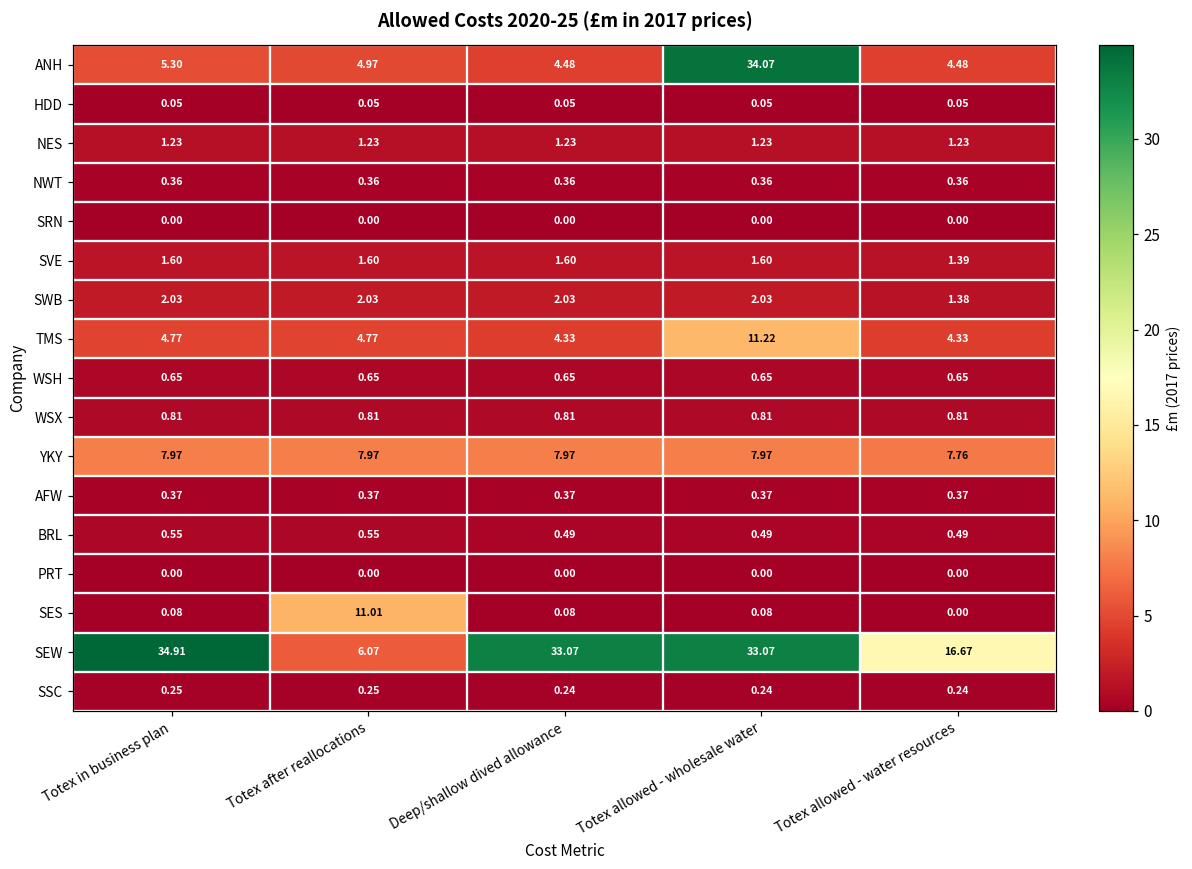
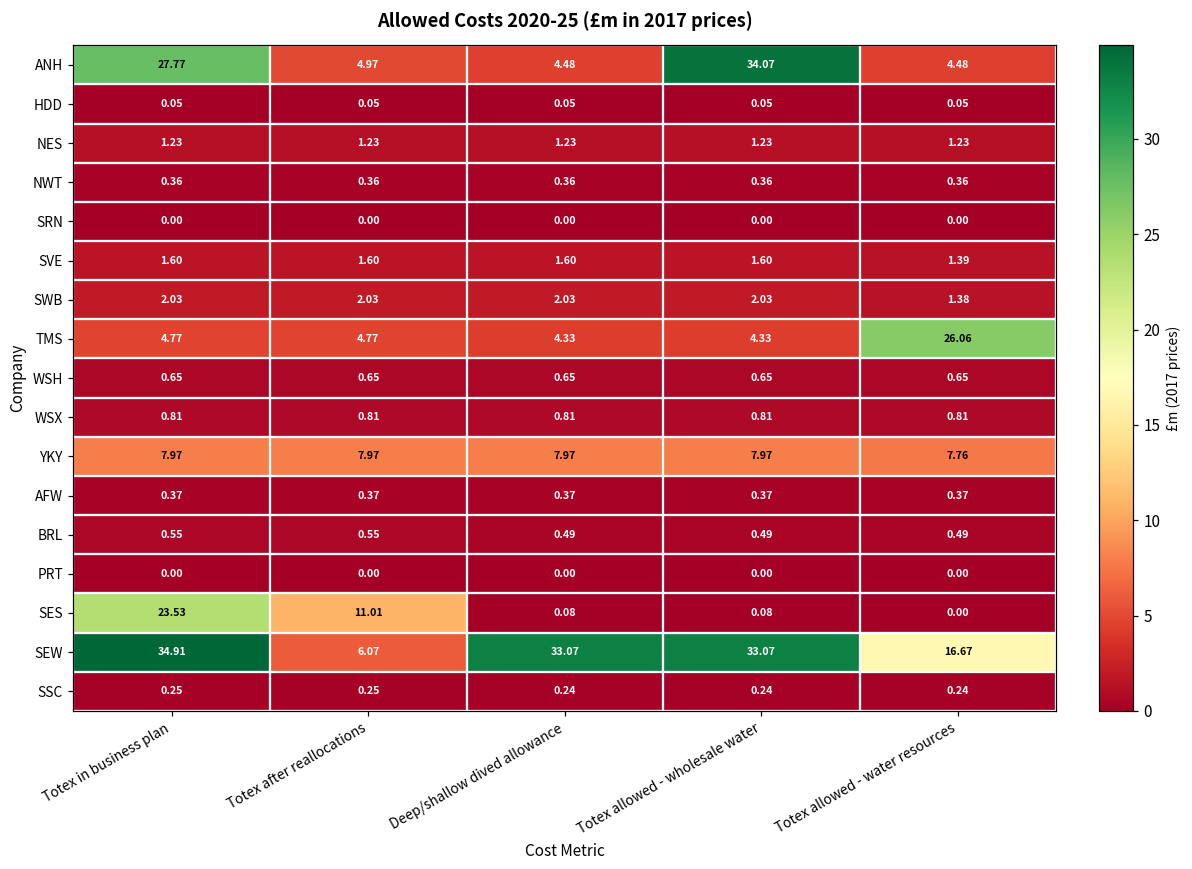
  {
    "ANH": {
-     "Totex in business plan": 5.30,
+     "Totex in business plan": 27.77,
      "Totex after reallocations": 4.97,
      "Deep/shallow dived allowance": 4.48,
      "Totex allowed - wholesale water": 34.07,
      "Totex allowed - water resources": 4.48
    },
    "HDD": {
      "Totex in business plan": 0.05,
      "Totex after reallocations": 0.05,
      "Deep/shallow dived allowance": 0.05,
      "Totex allowed - wholesale water": 0.05,
      "Totex allowed - water resources": 0.05
    },
    "NES": {
      "Totex in business plan": 1.23,
      "Totex after reallocations": 1.23,
      "Deep/shallow dived allowance": 1.23,
      "Totex allowed - wholesale water": 1.23,
      "Totex allowed - water resources": 1.23
    },
    "NWT": {
      "Totex in business plan": 0.36,
      "Totex after reallocations": 0.36,
      "Deep/shallow dived allowance": 0.36,
      "Totex allowed - wholesale water": 0.36,
      "Totex allowed - water resources": 0.36
    },
    "SRN": {
      "Totex in business plan": 0.00,
      "Totex after reallocations": 0.00,
      "Deep/shallow dived allowance": 0.00,
      "Totex allowed - wholesale water": 0.00,
      "Totex allowed - water resources": 0.00
    },
    "SVE": {
      "Totex in business plan": 1.60,
      "Totex after reallocations": 1.60,
      "Deep/shallow dived allowance": 1.60,
      "Totex allowed - wholesale water": 1.60,
      "Totex allowed - water resources": 1.39
    },
    "SWB": {
      "Totex in business plan": 2.03,
      "Totex after reallocations": 2.03,
      "Deep/shallow dived allowance": 2.03,
      "Totex allowed - wholesale water": 2.03,
      "Totex allowed - water resources": 1.38
    },
    "TMS": {
      "Totex in business plan": 4.77,
      "Totex after reallocations": 4.77,
      "Deep/shallow dived allowance": 4.33,
-     "Totex allowed - wholesale water": 11.22,
-     "Totex allowed - water resources": 4.33
+     "Totex allowed - wholesale water": 4.33,
+     "Totex allowed - water resources": 26.06
    },
    "WSH": {
      "Totex in business plan": 0.65,
      "Totex after reallocations": 0.65,
      "Deep/shallow dived allowance": 0.65,
      "Totex allowed - wholesale water": 0.65,
      "Totex allowed - water resources": 0.65
    },
    "WSX": {
      "Totex in business plan": 0.81,
      "Totex after reallocations": 0.81,
      "Deep/shallow dived allowance": 0.81,
      "Totex allowed - wholesale water": 0.81,
      "Totex allowed - water resources": 0.81
    },
    "YKY": {
      "Totex in business plan": 7.97,
      "Totex after reallocations": 7.97,
      "Deep/shallow dived allowance": 7.97,
      "Totex allowed - wholesale water": 7.97,
      "Totex allowed - water resources": 7.76
    },
    "AFW": {
      "Totex in business plan": 0.37,
      "Totex after reallocations": 0.37,
      "Deep/shallow dived allowance": 0.37,
      "Totex allowed - wholesale water": 0.37,
      "Totex allowed - water resources": 0.37
    },
    "BRL": {
      "Totex in business plan": 0.55,
      "Totex after reallocations": 0.55,
      "Deep/shallow dived allowance": 0.49,
      "Totex allowed - wholesale water": 0.49,
      "Totex allowed - water resources": 0.49
    },
    "PRT": {
      "Totex in business plan": 0.00,
      "Totex after reallocations": 0.00,
      "Deep/shallow dived allowance": 0.00,
      "Totex allowed - wholesale water": 0.00,
      "Totex allowed - water resources": 0.00
    },
    "SES": {
-     "Totex in business plan": 0.08,
+     "Totex in business plan": 23.53,
      "Totex after reallocations": 11.01,
      "Deep/shallow dived allowance": 0.08,
      "Totex allowed - wholesale water": 0.08,
      "Totex allowed - water resources": 0.00
    },
    "SEW": {
      "Totex in business plan": 34.91,
      "Totex after reallocations": 6.07,
      "Deep/shallow dived allowance": 33.07,
      "Totex allowed - wholesale water": 33.07,
      "Totex allowed - water resources": 16.67
    },
    "SSC": {
      "Totex in business plan": 0.25,
      "Totex after reallocations": 0.25,
      "Deep/shallow dived allowance": 0.24,
      "Totex allowed - wholesale water": 0.24,
      "Totex allowed - water resources": 0.24
    }
  }
